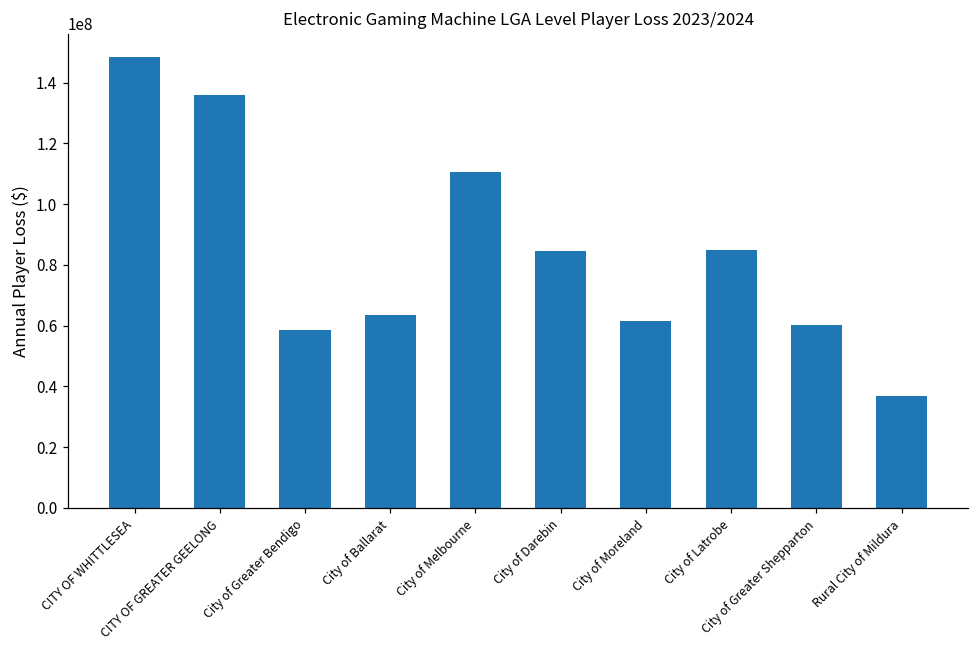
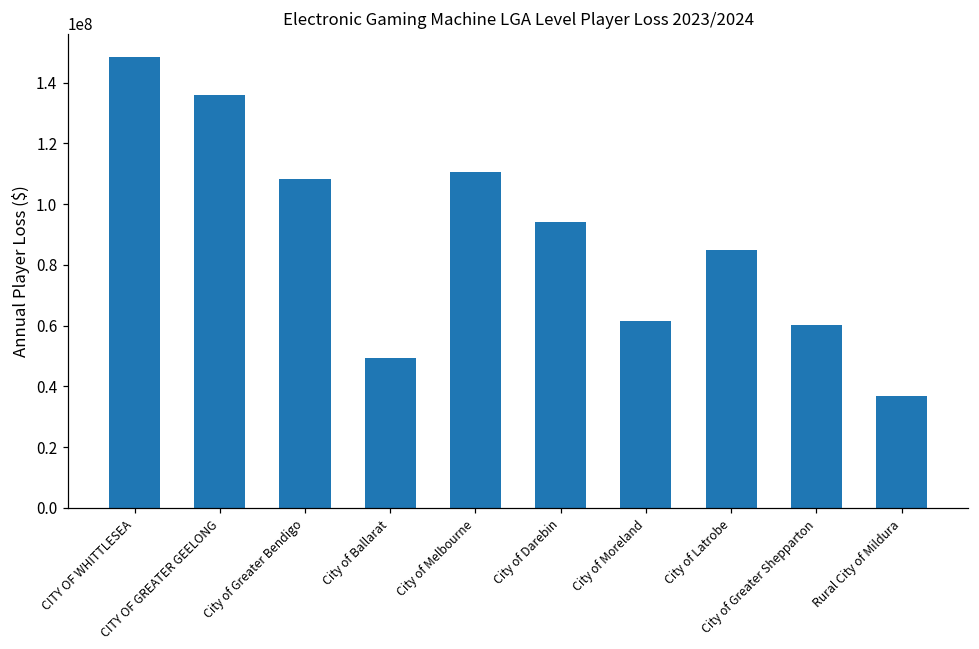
  {
    "CITY OF WHITTLESEA": 148000000,
    "CITY OF GREATER GEELONG": 136000000,
-   "City of Greater Bendigo": 59000000,
-   "City of Ballarat": 64000000,
+   "City of Greater Bendigo": 108000000,
+   "City of Ballarat": 49000000,
    "City of Melbourne": 111000000,
-   "City of Darebin": 85000000,
+   "City of Darebin": 94000000,
    "City of Moreland": 61000000,
    "City of Latrobe": 85000000,
    "City of Greater Shepparton": 60000000,
    "Rural City of Mildura": 37000000
  }
